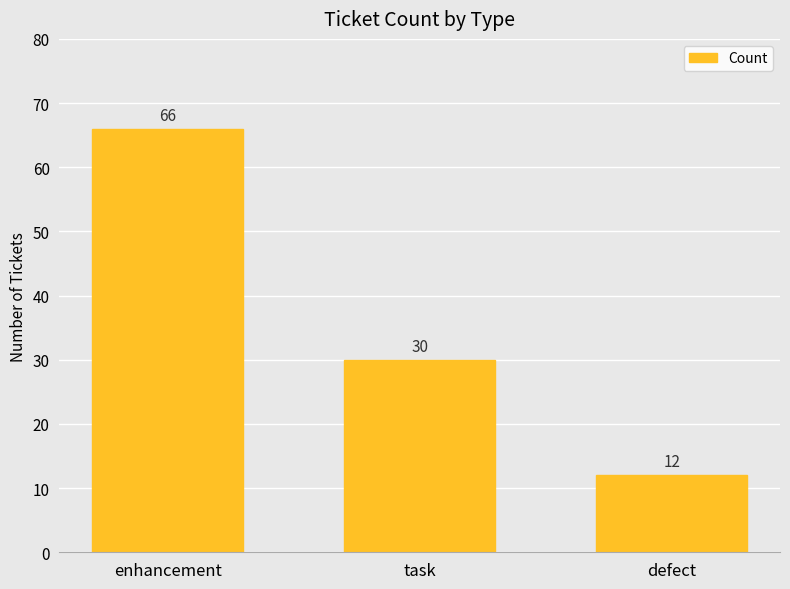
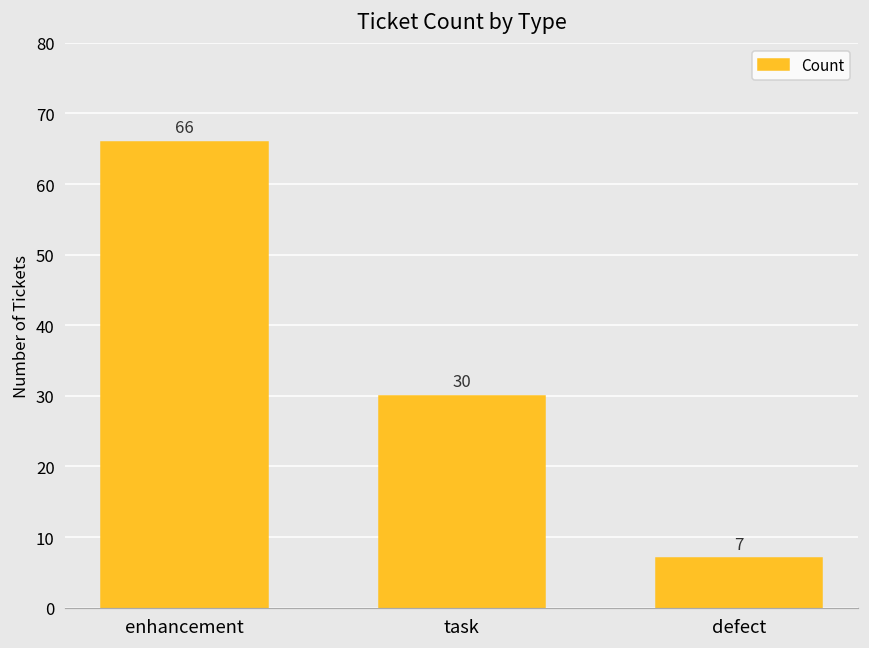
  {
    "enhancement": 66,
    "task": 30,
-   "defect": 12
+   "defect": 7
  }
